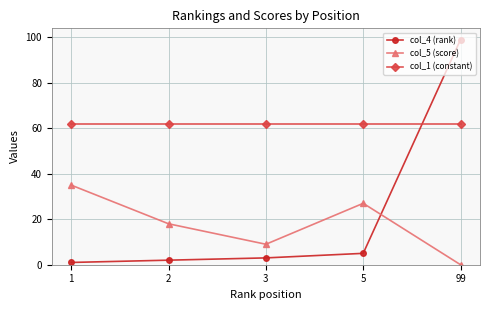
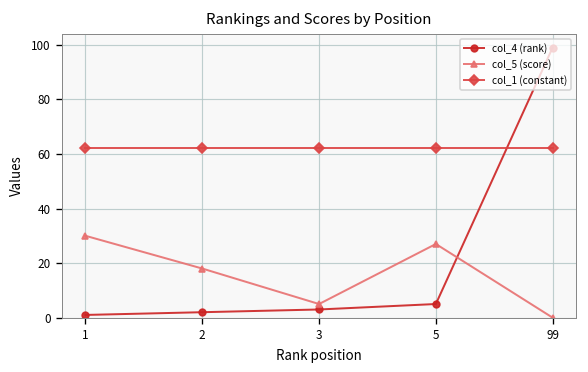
  {
    "col_5 (score)": {
-     "1": 35,
+     "1": 30,
      "2": 18,
-     "3": 9,
+     "3": 5,
      "5": 27,
      "99": 0
    }
  }
